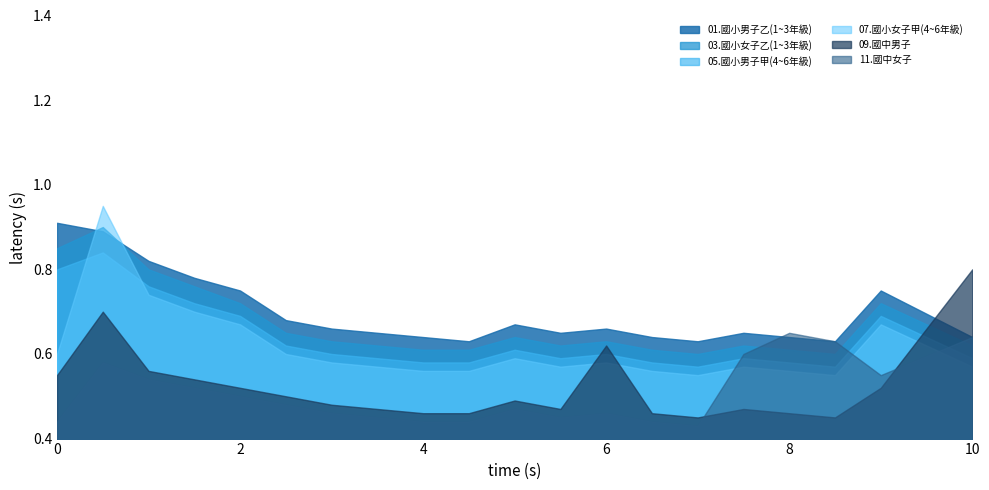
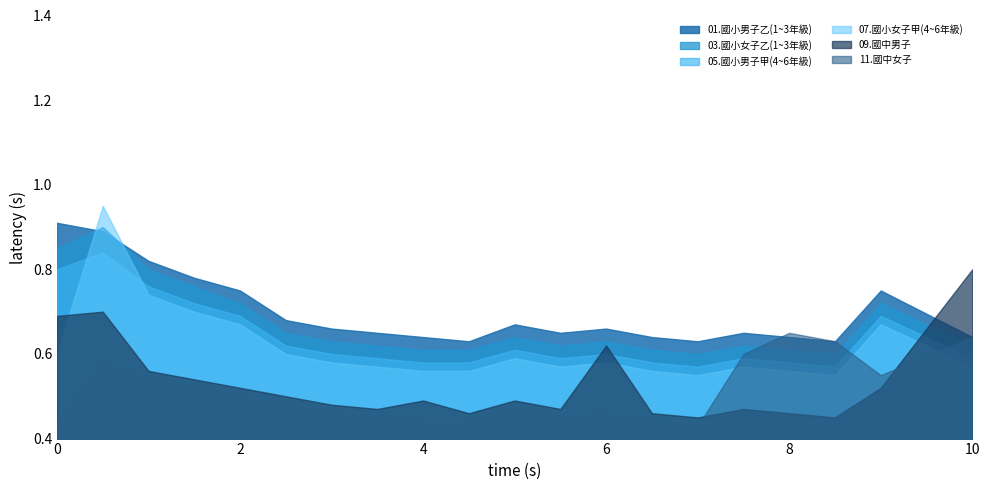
  {
    "09.國中男子": {
-     "0": 0.55,
+     "0": 0.69,
      "2": 0.52,
-     "4": 0.46,
+     "4": 0.49,
      "6": 0.62,
      "8": 0.46,
      "10": 0.80
    }
  }
